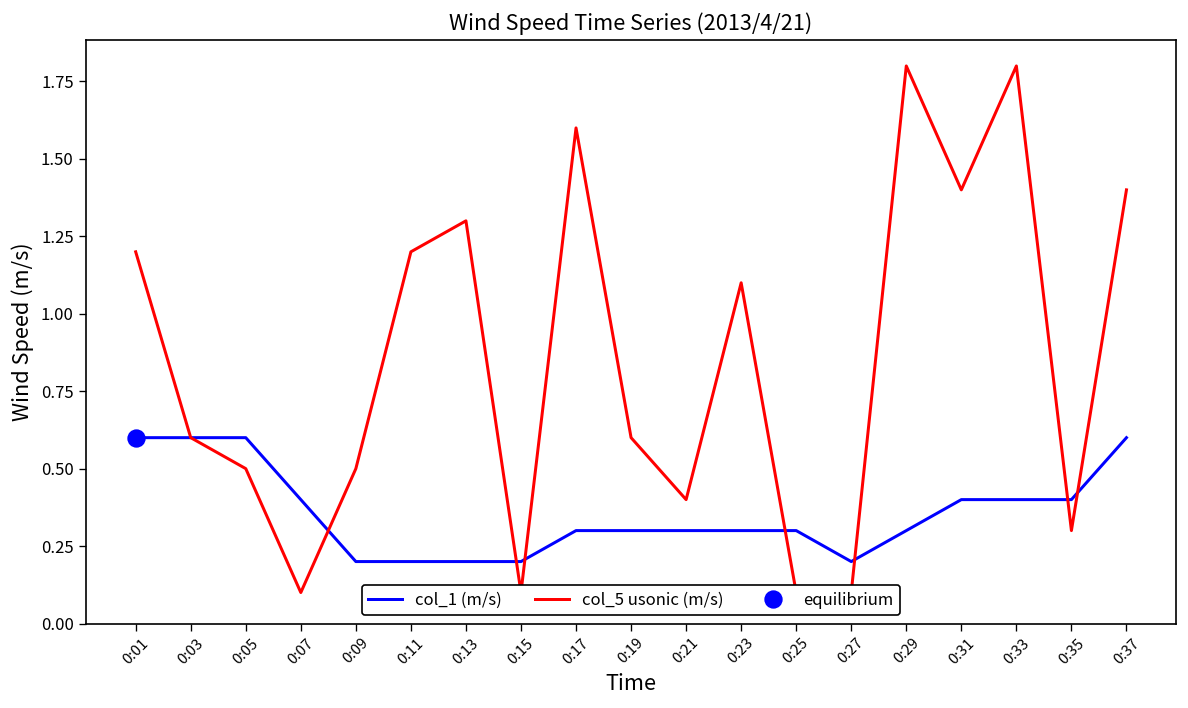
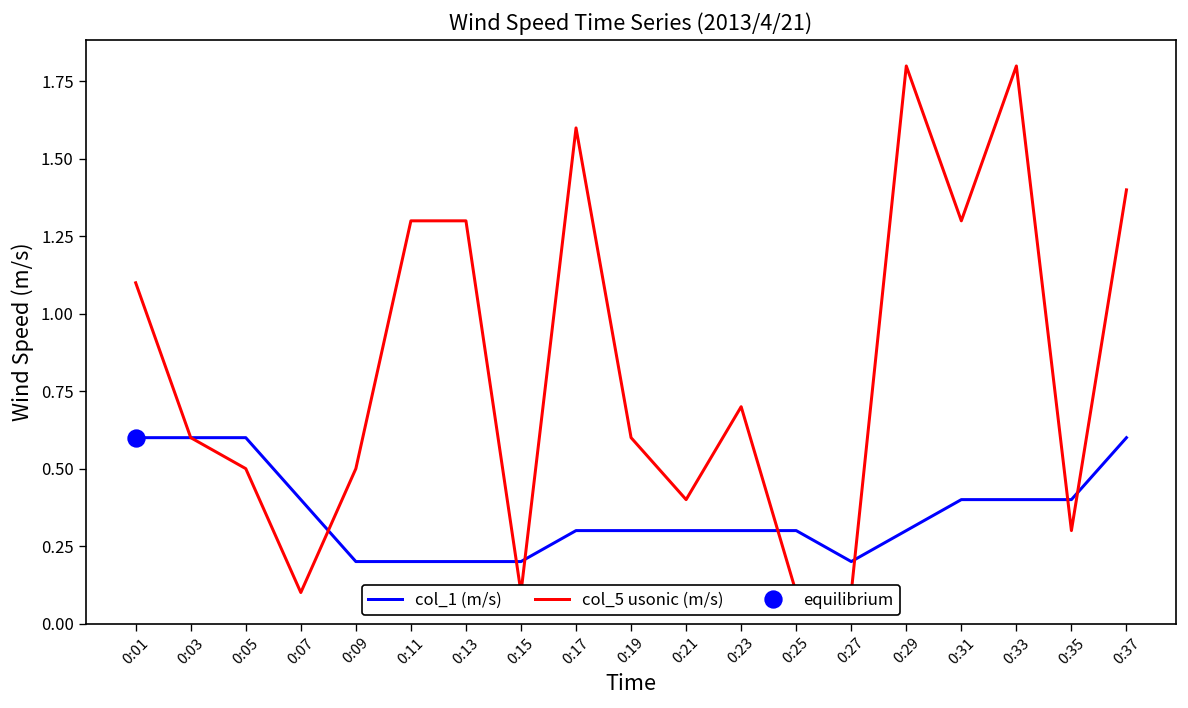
  {
    "col_5 usonic (m/s)": {
-     "0:01": 1.2,
+     "0:01": 1.1,
      "0:05": 0.5,
      "0:07": 0.1,
      "0:09": 0.5,
-     "0:11": 1.2,
+     "0:11": 1.3,
      "0:13": 1.3,
      "0:17": 1.6,
      "0:19": 0.6,
      "0:21": 0.4,
-     "0:23": 1.1,
+     "0:23": 0.7,
      "0:29": 1.8,
-     "0:31": 1.4,
+     "0:31": 1.3,
      "0:33": 1.8,
      "0:35": 0.3,
      "0:37": 1.4
    }
  }
